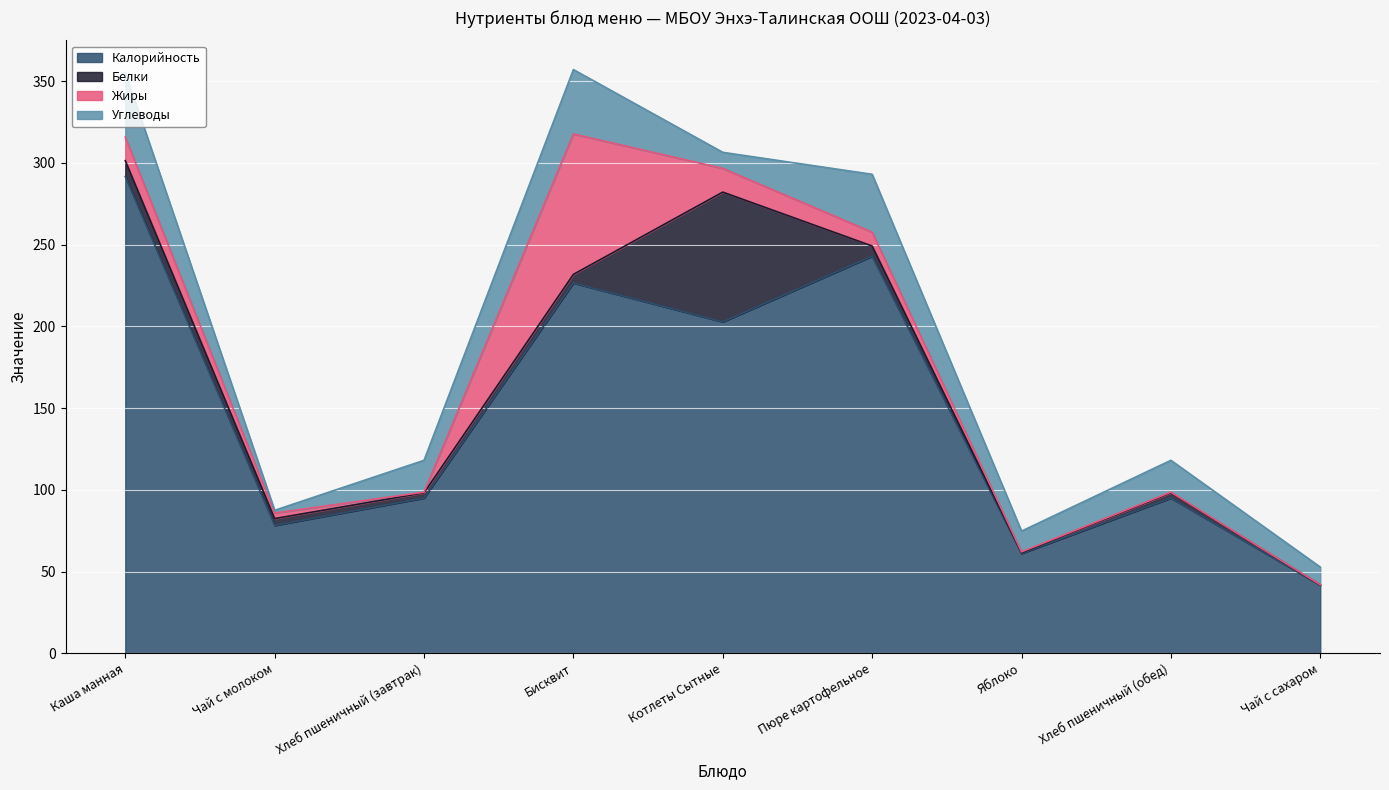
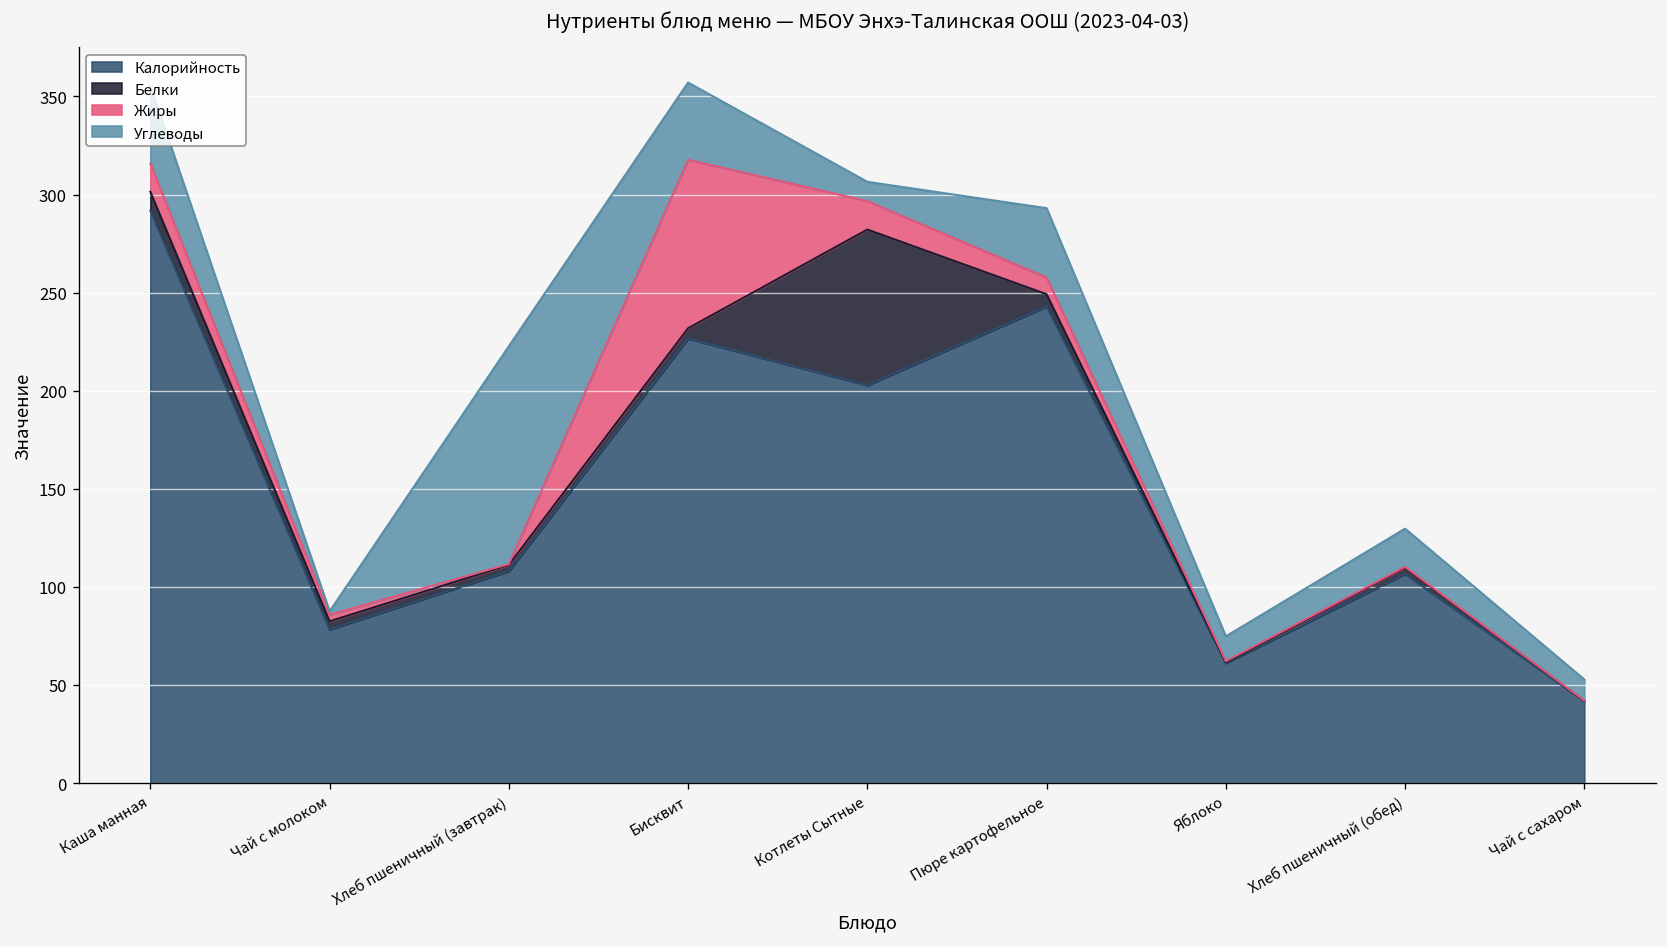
  {
    "Калорийность": {
      "Каша манная": 292,
      "Чай с молоком": 78,
-     "Хлеб пшеничный (завтрак)": 95,
+     "Хлеб пшеничный (завтрак)": 108,
      "Бисквит": 227,
      "Котлеты Сытные": 203,
      "Пюре картофельное": 243,
-     "Хлеб пшеничный (обед)": 95
+     "Хлеб пшеничный (обед)": 107
    },
    "Белки": {
      "Каша манная": 10,
      "Чай с молоком": 4,
      "Бисквит": 5,
      "Котлеты Сытные": 79,
      "Пюре картофельное": 6
    },
    "Жиры": {
      "Каша манная": 14,
      "Чай с молоком": 3,
      "Бисквит": 86,
      "Котлеты Сытные": 15,
      "Пюре картофельное": 8
    },
    "Углеводы": {
      "Чай с молоком": 2,
-     "Хлеб пшеничный (завтрак)": 20,
+     "Хлеб пшеничный (завтрак)": 111,
      "Бисквит": 39,
      "Котлеты Сытные": 10,
      "Пюре картофельное": 35,
      "Яблоко": 13,
      "Хлеб пшеничный (обед)": 20,
      "Чай с сахаром": 11
    }
  }
